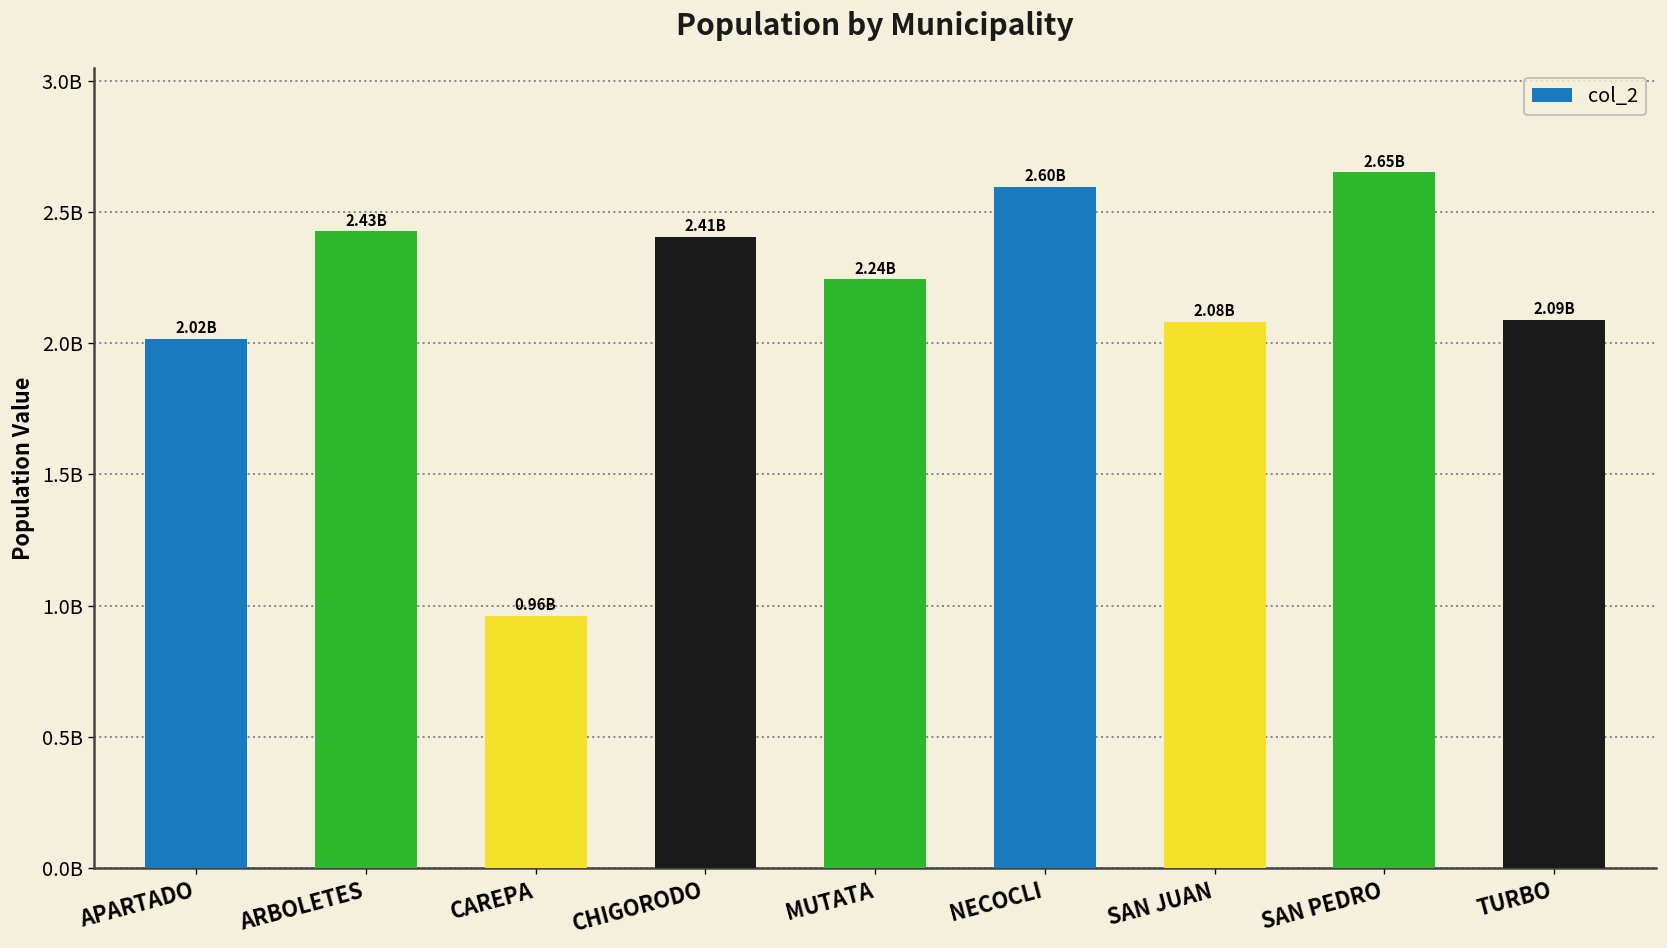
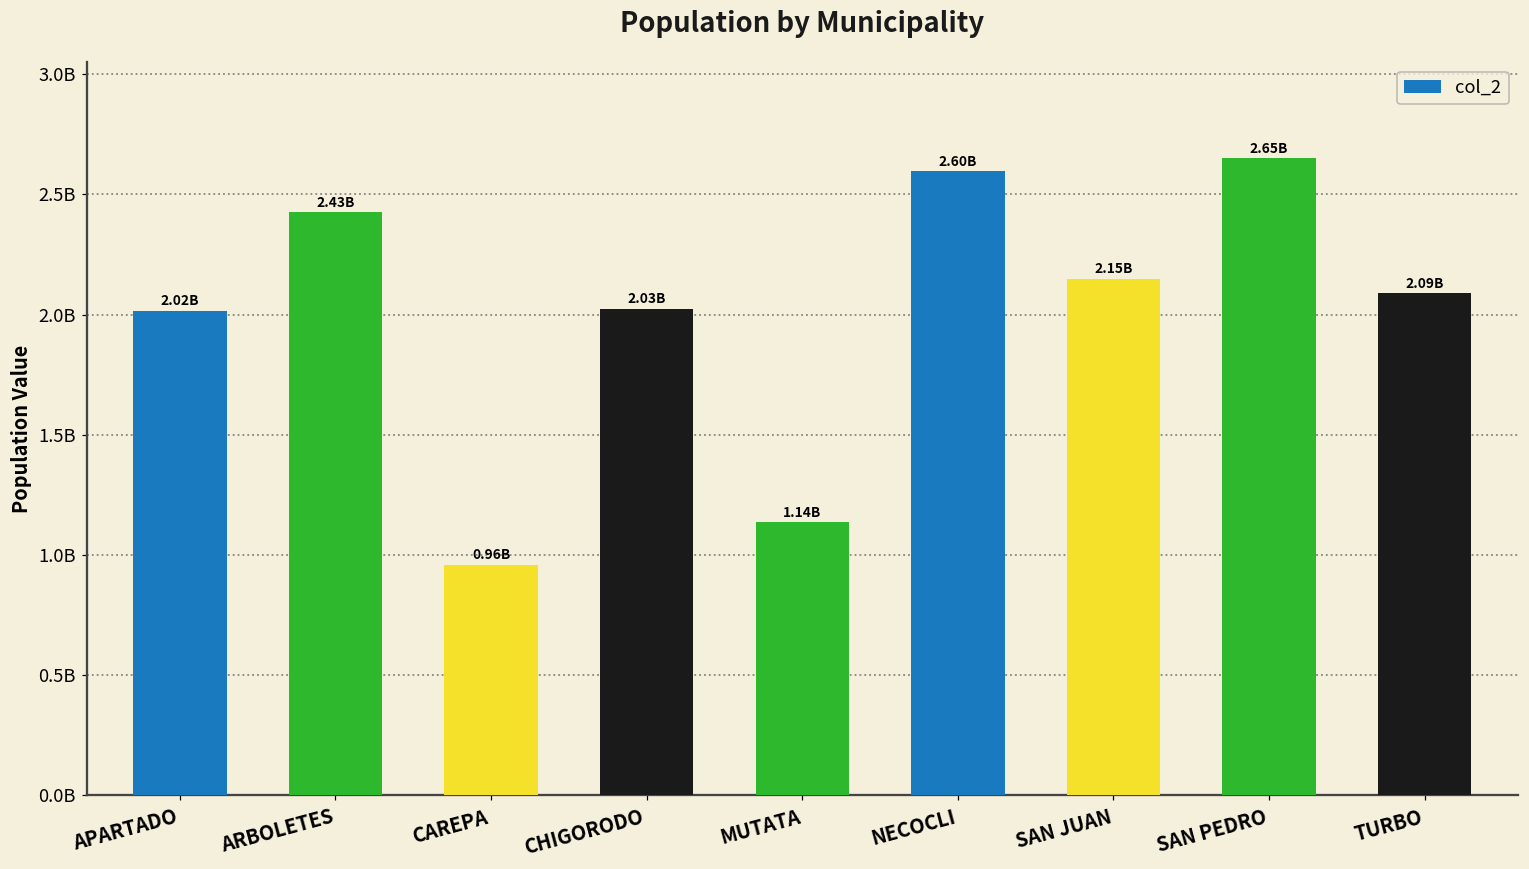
  {
    "APARTADO": "2.02B",
    "ARBOLETES": "2.43B",
    "CAREPA": "0.96B",
-   "CHIGORODO": "2.41B",
-   "MUTATA": "2.24B",
+   "CHIGORODO": "2.03B",
+   "MUTATA": "1.14B",
    "NECOCLI": "2.60B",
-   "SAN JUAN": "2.08B",
+   "SAN JUAN": "2.15B",
    "SAN PEDRO": "2.65B",
    "TURBO": "2.09B"
  }
